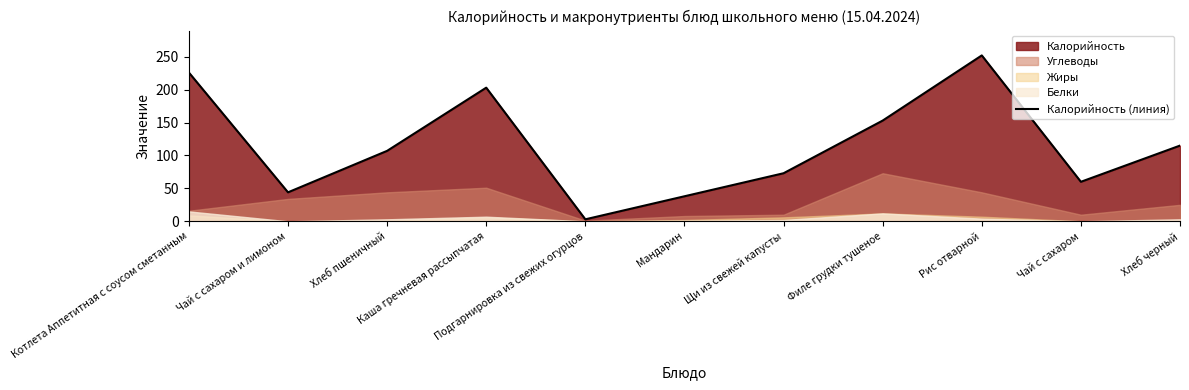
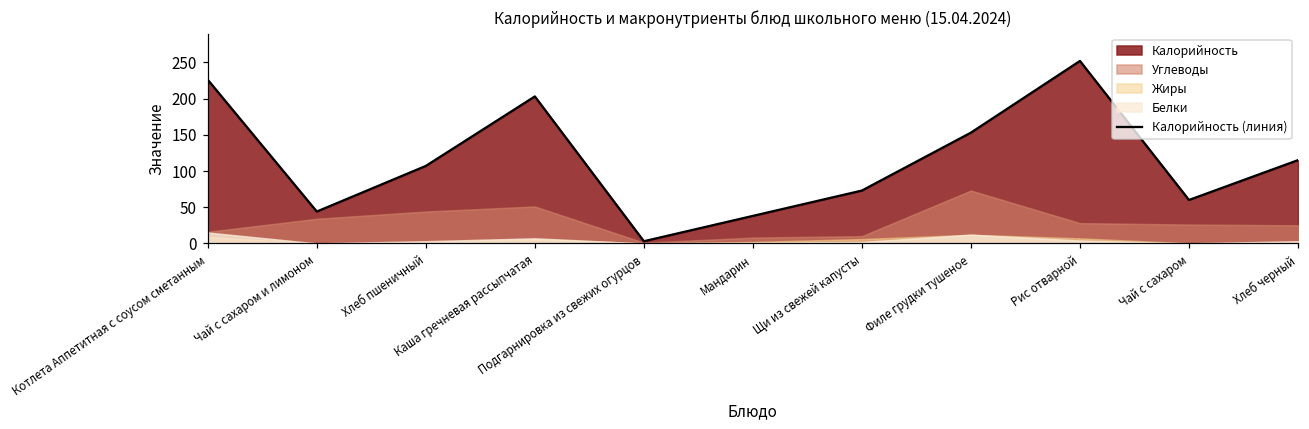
  {
    "Калорийность": {
      "Котлета Аппетитная с соусом сметанным": 230,
      "Чай с сахаром и лимоном": 40,
      "Хлеб пшеничный": 110,
      "Каша гречневая рассыпчатая": 200,
      "Мандарин": 40,
      "Щи из свежей капусты": 70,
      "Филе грудки тушеное": 150,
      "Рис отварной": 250,
      "Чай с сахаром": 60,
      "Хлеб черный": 120
    },
    "Углеводы": {
      "Чай с сахаром и лимоном": 30,
      "Хлеб пшеничный": 40,
      "Каша гречневая рассыпчатая": 50,
      "Мандарин": 10,
      "Щи из свежей капусты": 10,
      "Филе грудки тушеное": 70,
-     "Рис отварной": 40,
-     "Чай с сахаром": 10,
+     "Рис отварной": 30,
+     "Чай с сахаром": 30,
      "Хлеб черный": 30
    }
  }
